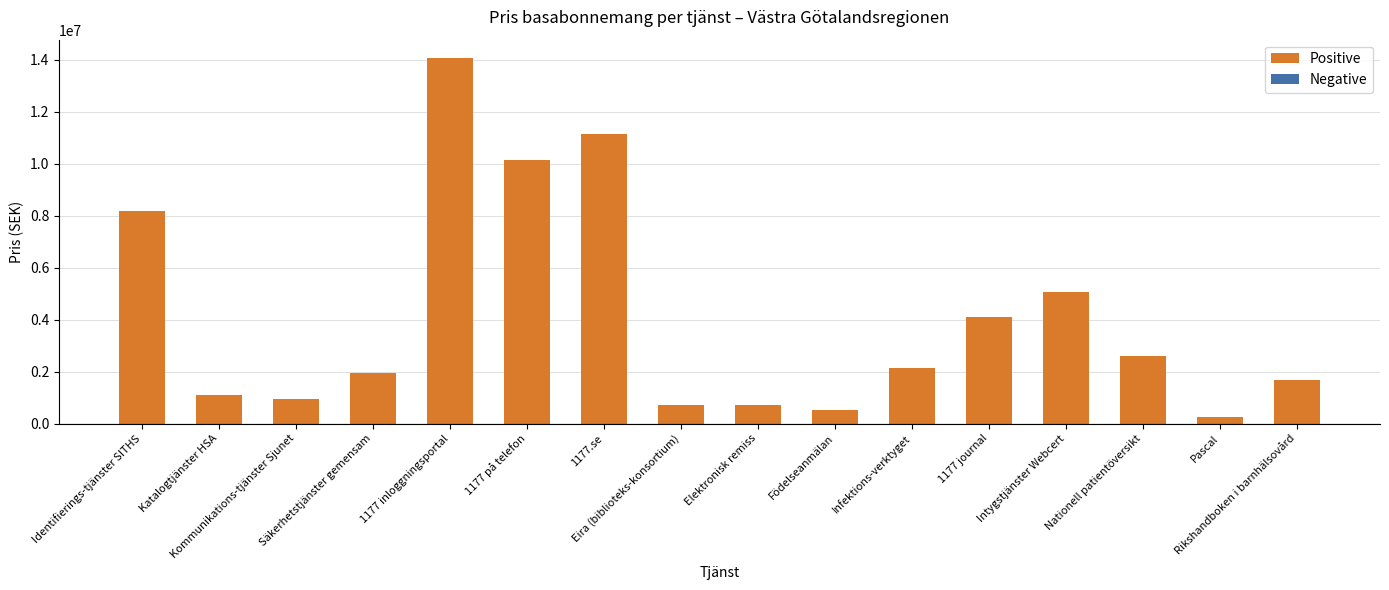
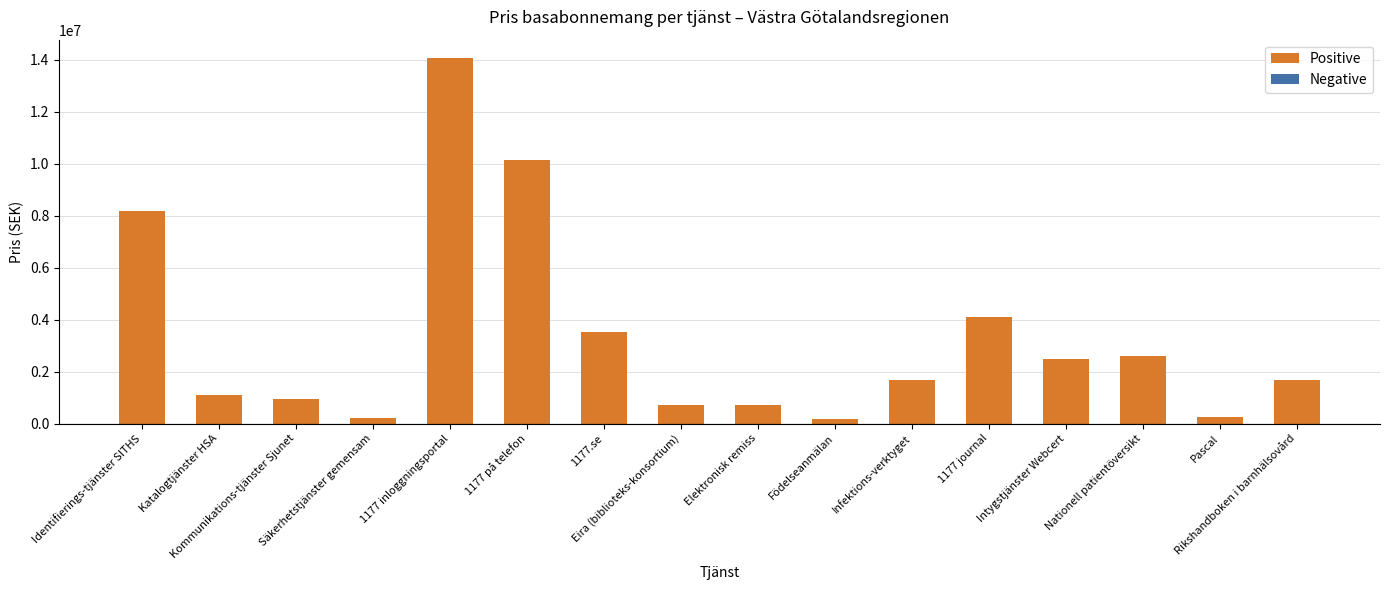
  {
    "Identifierings-tjänster SITHS": 8200000,
    "Katalogtjänster HSA": 1100000,
    "Kommunikations-tjänster Sjunet": 1000000,
-   "Säkerhetstjänster gemensam": 2000000,
+   "Säkerhetstjänster gemensam": 200000,
    "1177 inloggningsportal": 14100000,
    "1177 på telefon": 10100000,
-   "1177.se": 11100000,
+   "1177.se": 3500000,
    "Eira (biblioteks-konsortium)": 700000,
    "Elektronisk remiss": 700000,
-   "Födelseanmälan": 500000,
-   "Infektions-verktyget": 2100000,
+   "Födelseanmälan": 200000,
+   "Infektions-verktyget": 1700000,
    "1177 journal": 4100000,
-   "Intygstjänster Webcert": 5000000,
+   "Intygstjänster Webcert": 2500000,
    "Nationell patientöversikt": 2600000,
    "Pascal": 300000,
    "Rikshandboken i barnhälsovård": 1700000
  }
